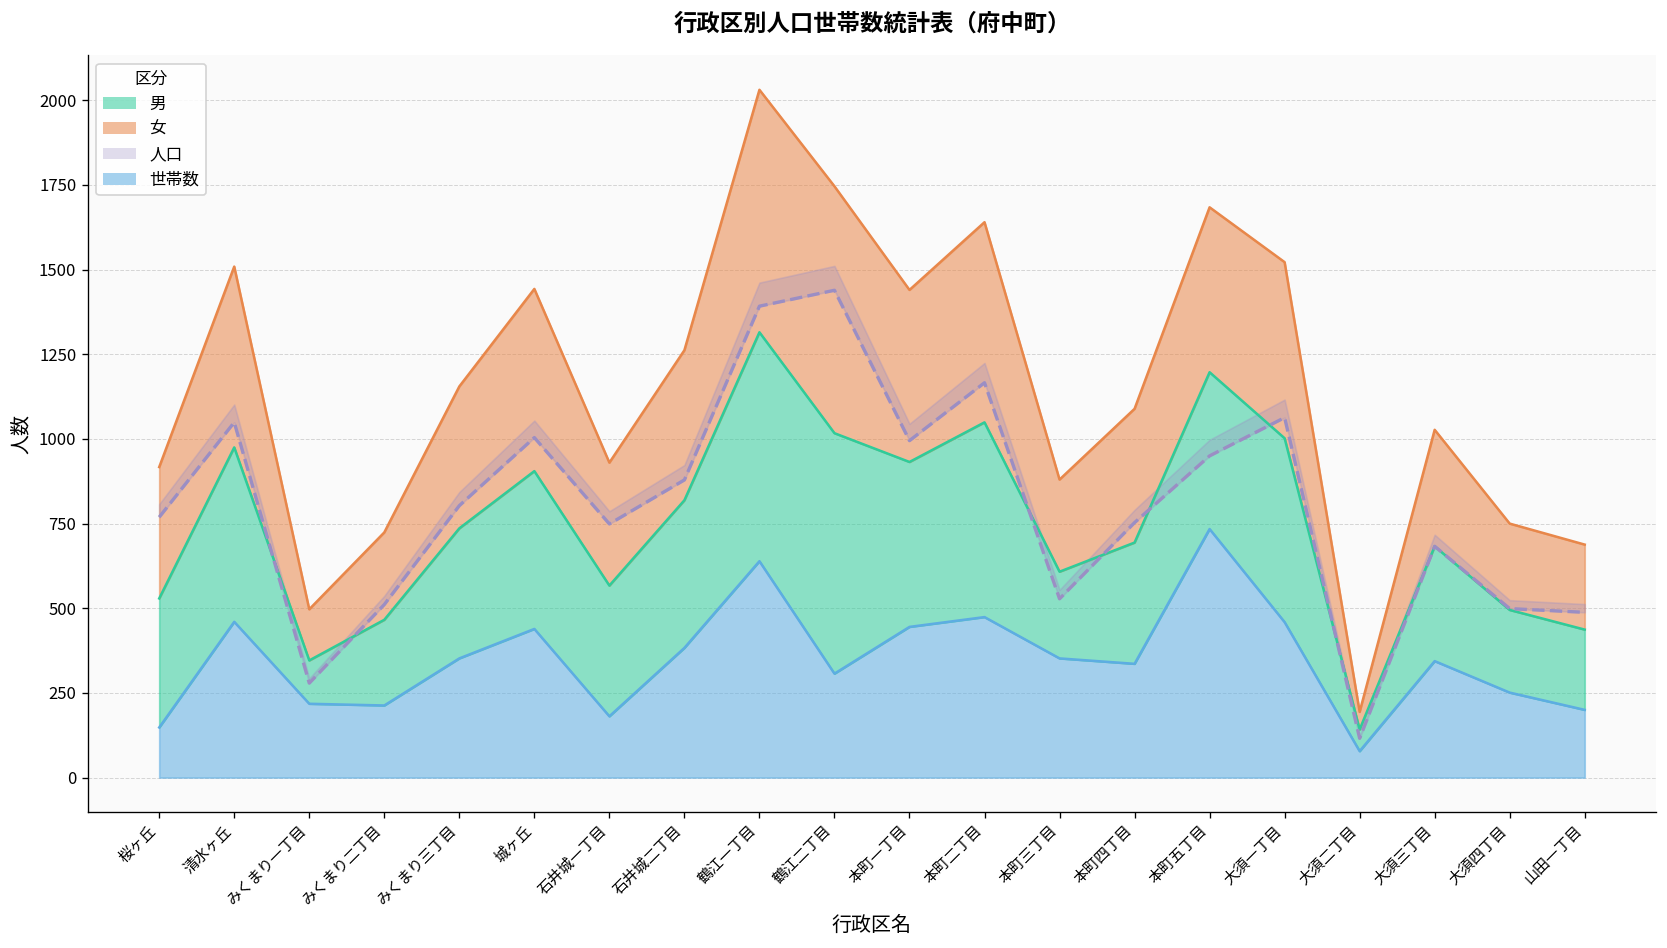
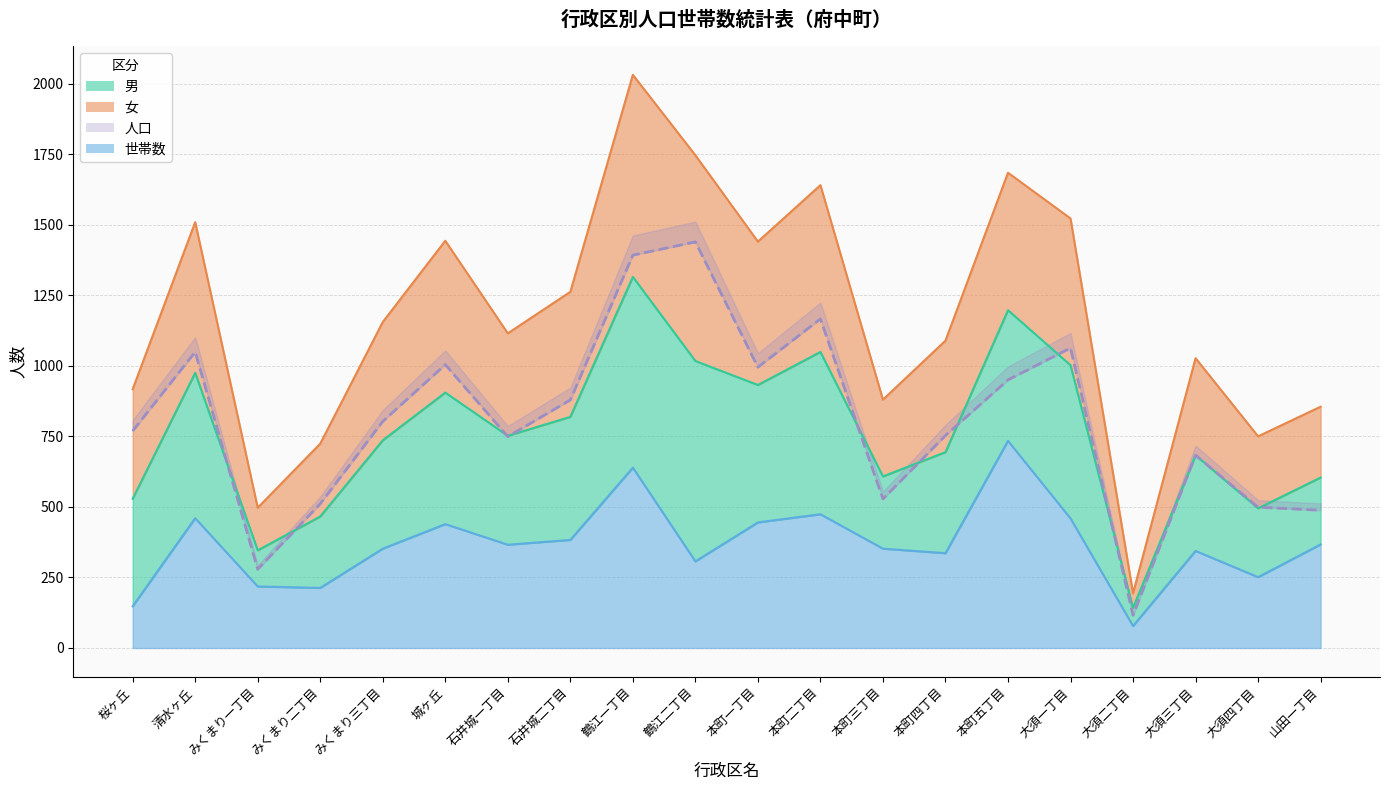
  {
    "世帯数": {
      "桜ヶ丘": 150,
      "清水ヶ丘": 460,
      "みくまり一丁目": 220,
      "みくまり二丁目": 210,
      "みくまり三丁目": 350,
      "城ヶ丘": 440,
-     "石井城一丁目": 180,
+     "石井城一丁目": 370,
      "石井城二丁目": 380,
      "鶴江一丁目": 640,
      "鶴江二丁目": 310,
      "本町一丁目": 450,
      "本町二丁目": 470,
      "本町三丁目": 350,
      "本町四丁目": 340,
      "本町五丁目": 730,
      "大須一丁目": 460,
      "大須二丁目": 80,
      "大須三丁目": 340,
      "大須四丁目": 250,
-     "山田一丁目": 200
+     "山田一丁目": 370
    },
    "男": {
      "桜ヶ丘": 380,
      "清水ヶ丘": 520,
      "みくまり一丁目": 130,
      "みくまり二丁目": 250,
      "みくまり三丁目": 380,
      "城ヶ丘": 470,
      "石井城二丁目": 440,
      "鶴江一丁目": 680,
      "鶴江二丁目": 710,
      "本町一丁目": 490,
      "本町二丁目": 580,
      "本町三丁目": 260,
      "本町四丁目": 360,
      "本町五丁目": 460,
      "大須一丁目": 540,
      "大須二丁目": 60,
      "山田一丁目": 240
    },
    "女": {
      "桜ヶ丘": 390,
      "清水ヶ丘": 530,
      "みくまり一丁目": 150,
      "みくまり二丁目": 260,
      "みくまり三丁目": 420,
      "城ヶ丘": 540,
      "石井城一丁目": 360,
      "石井城二丁目": 440,
      "鶴江一丁目": 720,
      "鶴江二丁目": 730,
      "本町一丁目": 510,
      "本町二丁目": 590,
      "本町三丁目": 270,
      "本町四丁目": 400,
      "本町五丁目": 490,
      "大須一丁目": 520,
      "大須二丁目": 50,
      "大須三丁目": 340,
      "大須四丁目": 260,
      "山田一丁目": 250
    }
  }
